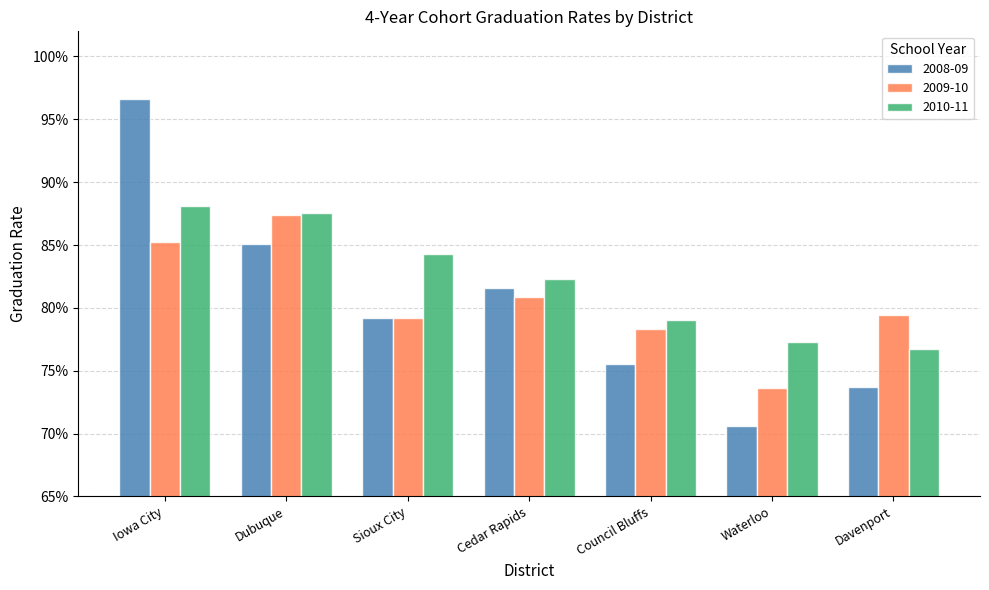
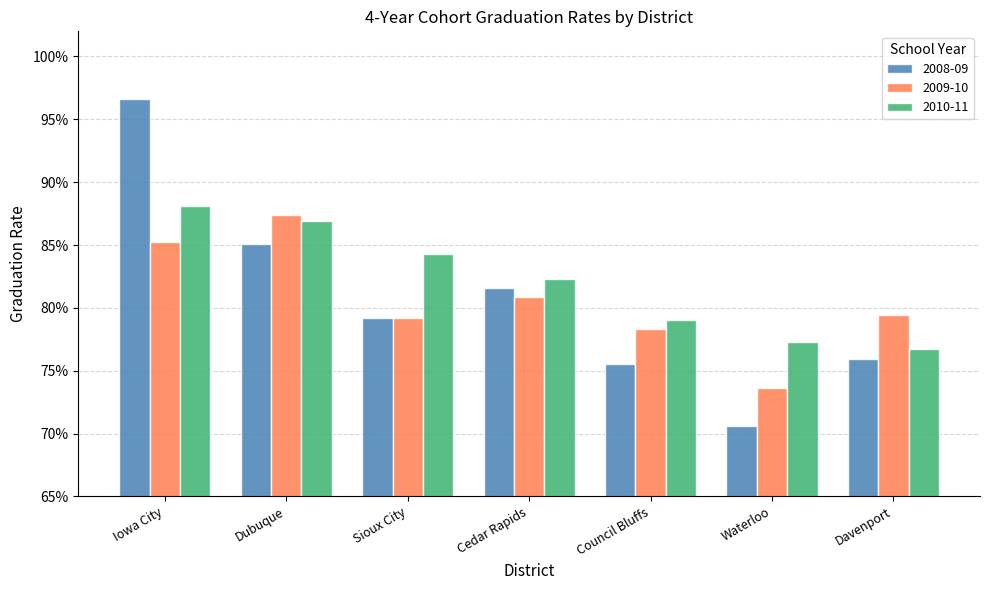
  {
    "2008-09": {
      "Iowa City": "96.6%",
      "Dubuque": "85.1%",
      "Sioux City": "79.2%",
      "Cedar Rapids": "81.6%",
      "Council Bluffs": "75.5%",
      "Waterloo": "70.6%",
-     "Davenport": "73.7%"
+     "Davenport": "75.9%"
    },
    "2009-10": {
      "Iowa City": "85.2%",
      "Dubuque": "87.4%",
      "Sioux City": "79.2%",
      "Cedar Rapids": "80.9%",
      "Council Bluffs": "78.3%",
      "Waterloo": "73.6%",
      "Davenport": "79.4%"
    },
    "2010-11": {
      "Iowa City": "88.1%",
-     "Dubuque": "87.5%",
+     "Dubuque": "86.9%",
      "Sioux City": "84.3%",
      "Cedar Rapids": "82.3%",
      "Council Bluffs": "79.0%",
      "Waterloo": "77.3%",
      "Davenport": "76.8%"
    }
  }
